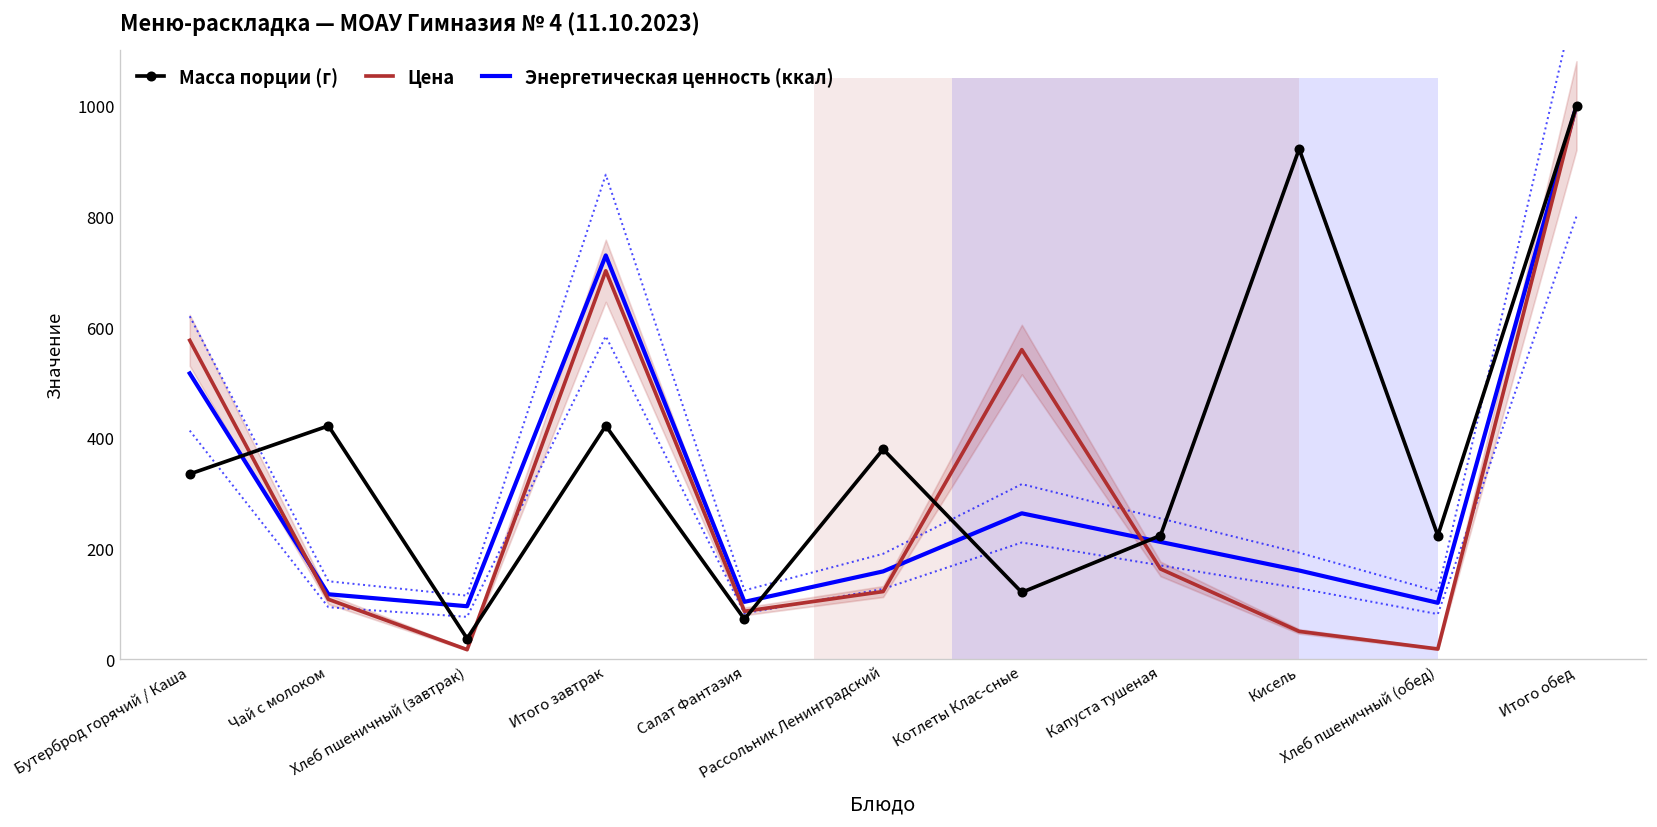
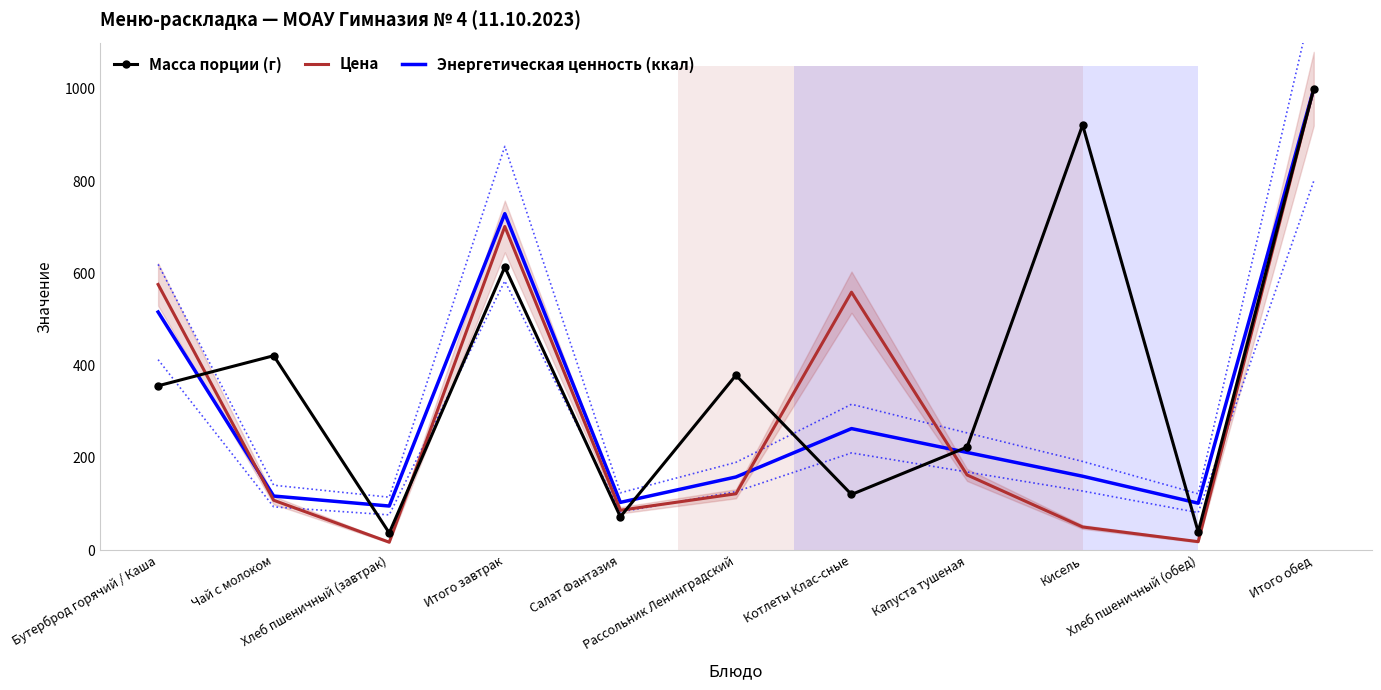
  {
    "Масса порции (г)": {
-     "Бутерброд горячий / Каша": 330,
+     "Бутерброд горячий / Каша": 360,
      "Чай с молоком": 420,
      "Хлеб пшеничный (завтрак)": 40,
-     "Итого завтрак": 420,
+     "Итого завтрак": 610,
      "Салат Фантазия": 70,
      "Рассольник Ленинградский": 380,
      "Котлеты Клас-сные": 120,
      "Капуста тушеная": 220,
      "Кисель": 920,
-     "Хлеб пшеничный (обед)": 220
+     "Хлеб пшеничный (обед)": 40
    }
  }
